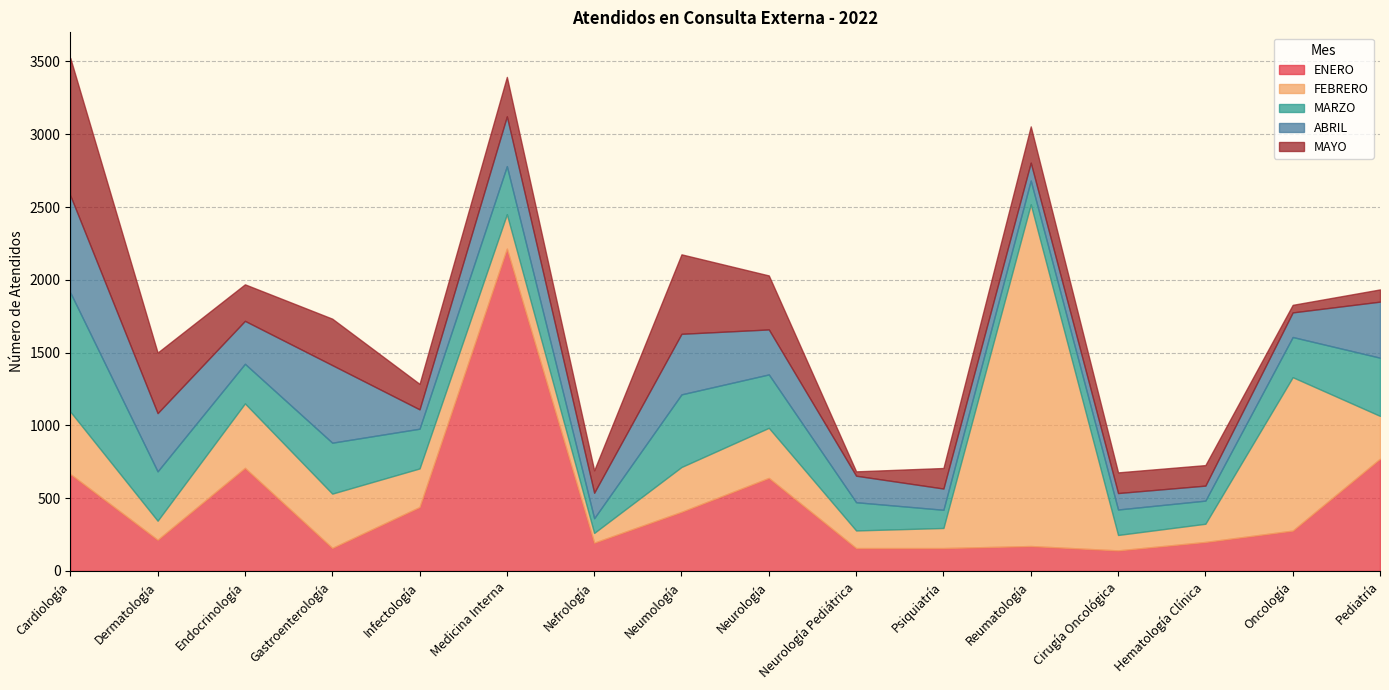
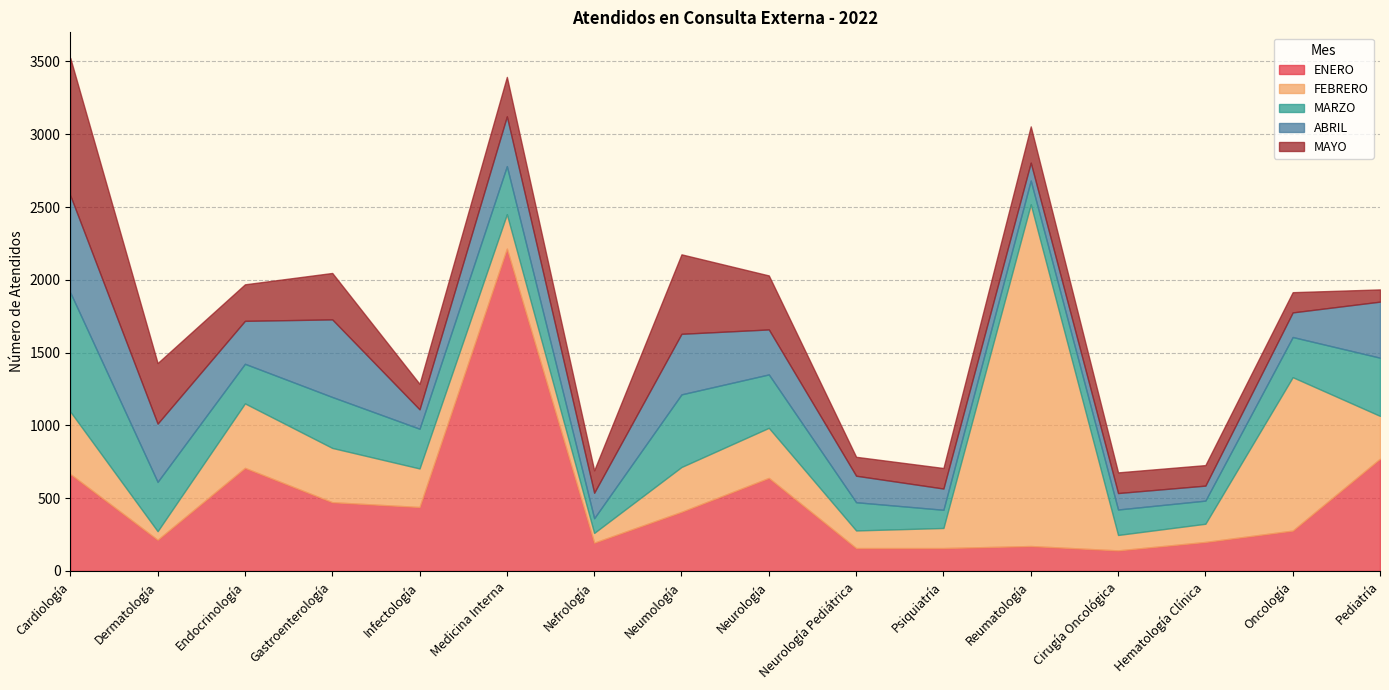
  {
    "ENERO": {
      "Cardiología": 670,
      "Dermatología": 210,
      "Endocrinología": 710,
-     "Gastroenterología": 160,
+     "Gastroenterología": 470,
      "Infectología": 440,
      "Medicina Interna": 2210,
      "Nefrología": 190,
      "Neumología": 410,
      "Neurología": 640,
      "Neurología Pediátrica": 160,
      "Psiquiatría": 160,
      "Reumatología": 170,
      "Cirugía Oncológica": 140,
      "Hematología Clínica": 200,
      "Oncología": 280,
      "Pediatría": 770
    },
    "FEBRERO": {
      "Cardiología": 430,
-     "Dermatología": 130,
+     "Dermatología": 60,
      "Endocrinología": 440,
      "Gastroenterología": 370,
      "Infectología": 270,
      "Medicina Interna": 240,
      "Nefrología": 70,
      "Neumología": 310,
      "Neurología": 340,
      "Neurología Pediátrica": 120,
      "Psiquiatría": 140,
      "Reumatología": 2350,
      "Cirugía Oncológica": 110,
      "Hematología Clínica": 130,
      "Oncología": 1050,
      "Pediatría": 290
    },
    "MAYO": {
      "Cardiología": 940,
      "Dermatología": 420,
      "Endocrinología": 250,
      "Gastroenterología": 320,
      "Infectología": 180,
      "Medicina Interna": 270,
      "Nefrología": 150,
      "Neumología": 550,
      "Neurología": 370,
-     "Neurología Pediátrica": 30,
+     "Neurología Pediátrica": 130,
      "Psiquiatría": 140,
      "Reumatología": 250,
      "Cirugía Oncológica": 140,
      "Hematología Clínica": 140,
-     "Oncología": 50,
+     "Oncología": 140,
      "Pediatría": 80
    }
  }
